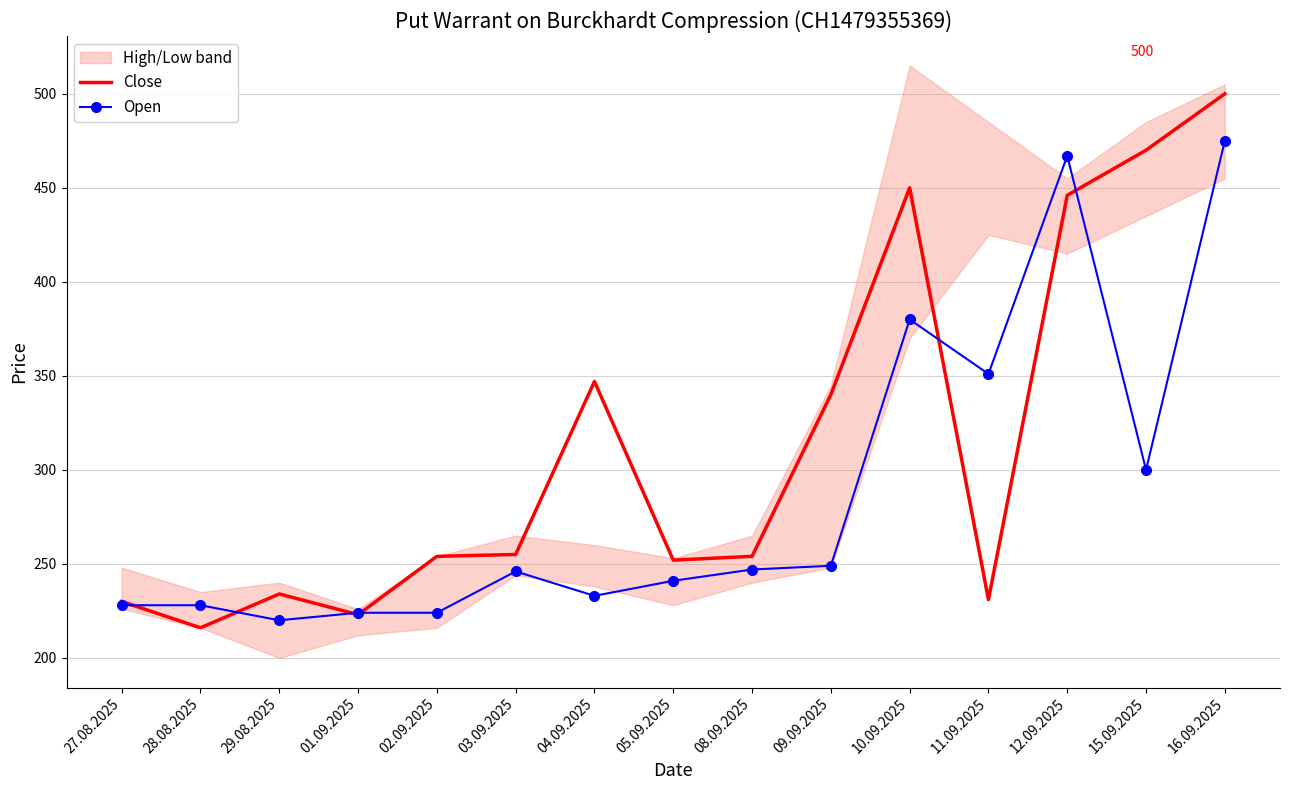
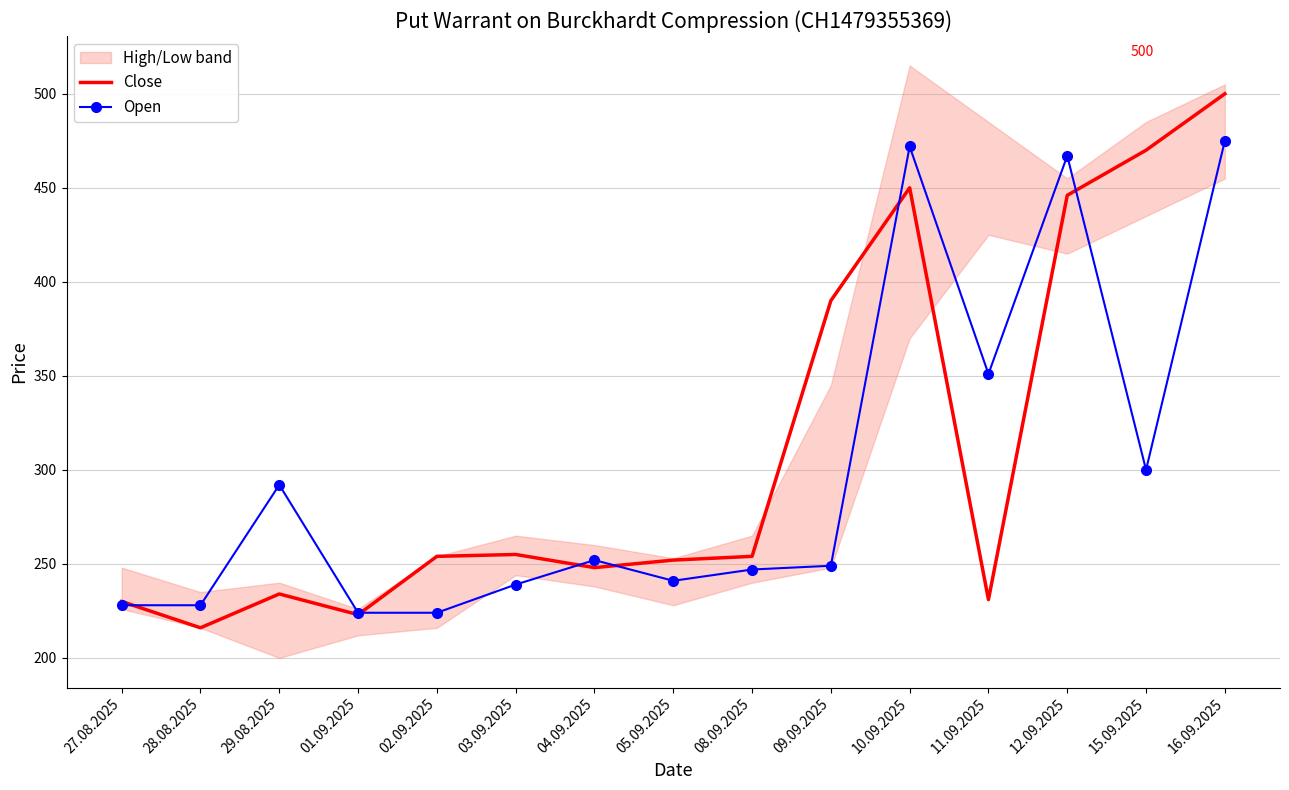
  {
    "Close": {
      "27.08.2025": 230,
      "28.08.2025": 216,
      "29.08.2025": 234,
      "03.09.2025": 255,
-     "04.09.2025": 347,
+     "04.09.2025": 248,
      "08.09.2025": 254,
-     "09.09.2025": 340,
+     "09.09.2025": 390,
      "10.09.2025": 450,
      "11.09.2025": 231,
      "12.09.2025": 446,
      "15.09.2025": 470,
      "16.09.2025": 500
    },
    "Open": {
      "27.08.2025": 228,
      "28.08.2025": 228,
-     "29.08.2025": 220,
+     "29.08.2025": 292,
      "02.09.2025": 224,
-     "03.09.2025": 246,
-     "04.09.2025": 233,
+     "03.09.2025": 239,
+     "04.09.2025": 252,
      "05.09.2025": 241,
      "08.09.2025": 247,
      "09.09.2025": 249,
-     "10.09.2025": 380,
+     "10.09.2025": 472,
      "11.09.2025": 351,
      "12.09.2025": 467,
      "15.09.2025": 300,
      "16.09.2025": 475
    }
  }
